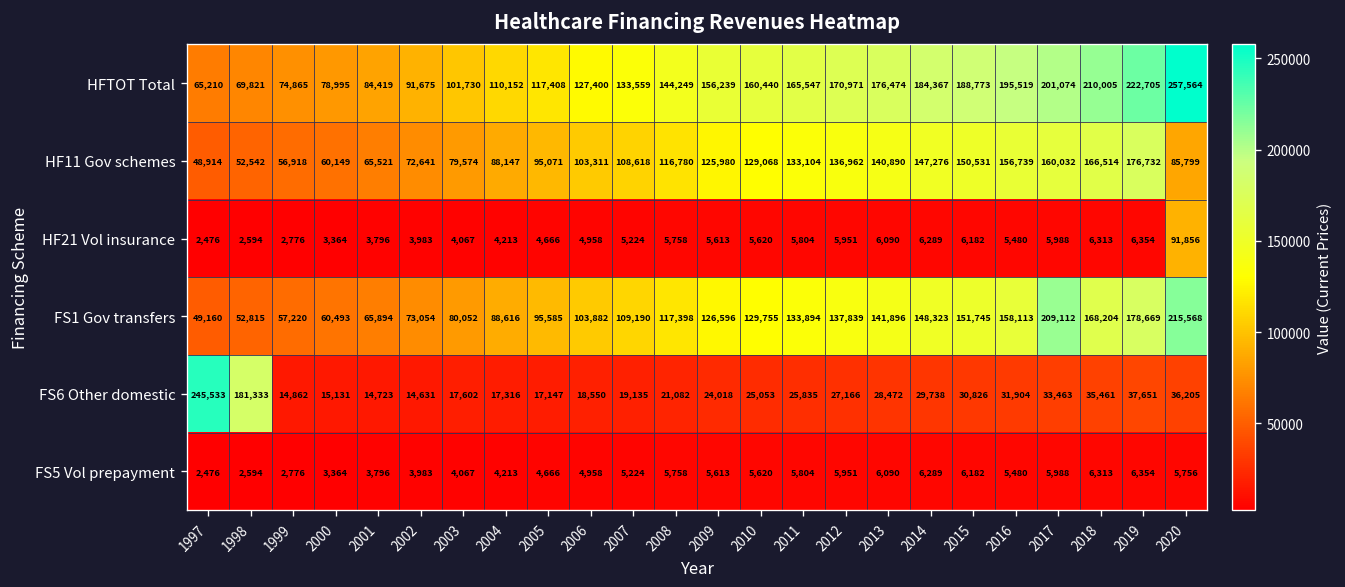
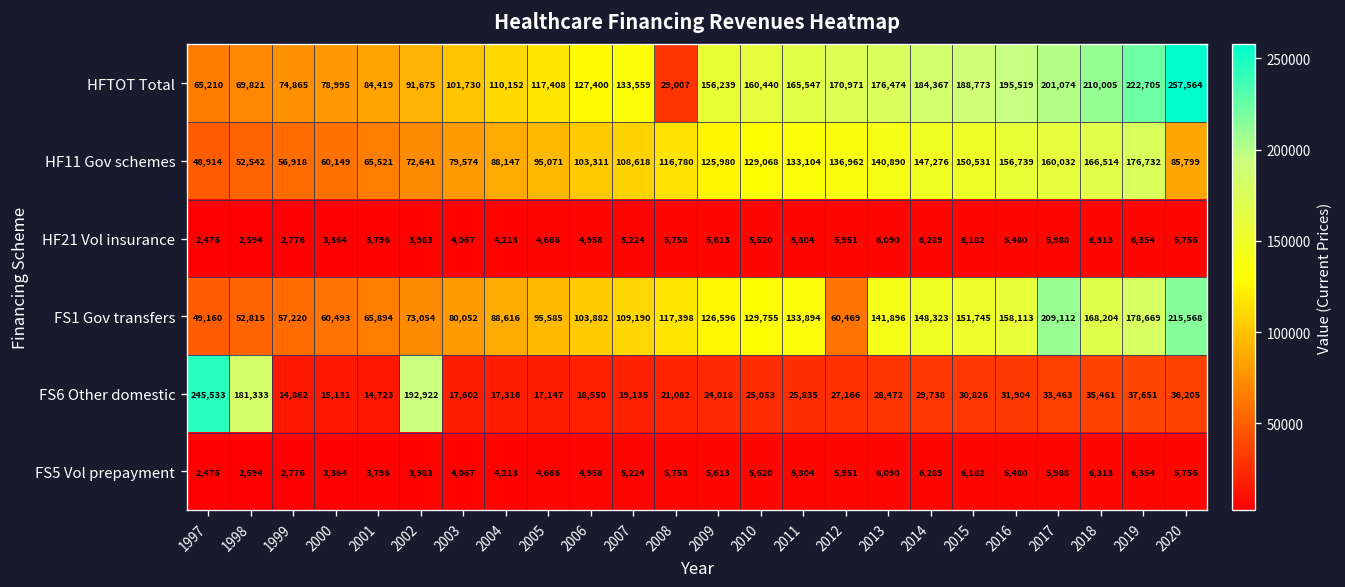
  {
    "HFTOT Total": {
      "1997": "65,210",
      "1998": "69,821",
      "1999": "74,865",
      "2000": "78,995",
      "2001": "84,419",
      "2002": "91,675",
      "2003": "101,730",
      "2004": "110,152",
      "2005": "117,408",
      "2006": "127,400",
      "2007": "133,559",
-     "2008": "144,249",
+     "2008": "29,007",
      "2009": "156,239",
      "2010": "160,440",
      "2011": "165,547",
      "2012": "170,971",
      "2013": "176,474",
      "2014": "184,367",
      "2015": "188,773",
      "2016": "195,519",
      "2017": "201,074",
      "2018": "210,005",
      "2019": "222,705",
      "2020": "257,564"
    },
    "HF11 Gov schemes": {
      "1997": "48,914",
      "1998": "52,542",
      "1999": "56,918",
      "2000": "60,149",
      "2001": "65,521",
      "2002": "72,641",
      "2003": "79,574",
      "2004": "88,147",
      "2005": "95,071",
      "2006": "103,311",
      "2007": "108,618",
      "2008": "116,780",
      "2009": "125,980",
      "2010": "129,068",
      "2011": "133,104",
      "2012": "136,962",
      "2013": "140,890",
      "2014": "147,276",
      "2015": "150,531",
      "2016": "156,739",
      "2017": "160,032",
      "2018": "166,514",
      "2019": "176,732",
      "2020": "85,799"
    },
    "HF21 Vol insurance": {
      "1997": "2,476",
      "1998": "2,594",
      "1999": "2,776",
      "2000": "3,364",
      "2001": "3,796",
      "2002": "3,983",
      "2003": "4,067",
      "2004": "4,213",
      "2005": "4,666",
      "2006": "4,958",
      "2007": "5,224",
      "2008": "5,758",
      "2009": "5,613",
      "2010": "5,620",
      "2011": "5,804",
      "2012": "5,951",
      "2013": "6,090",
      "2014": "6,289",
      "2015": "6,182",
      "2016": "5,480",
      "2017": "5,988",
      "2018": "6,313",
      "2019": "6,354",
-     "2020": "91,856"
+     "2020": "5,756"
    },
    "FS1 Gov transfers": {
      "1997": "49,160",
      "1998": "52,815",
      "1999": "57,220",
      "2000": "60,493",
      "2001": "65,894",
      "2002": "73,054",
      "2003": "80,052",
      "2004": "88,616",
      "2005": "95,585",
      "2006": "103,882",
      "2007": "109,190",
      "2008": "117,398",
      "2009": "126,596",
      "2010": "129,755",
      "2011": "133,894",
-     "2012": "137,839",
+     "2012": "60,469",
      "2013": "141,896",
      "2014": "148,323",
      "2015": "151,745",
      "2016": "158,113",
      "2017": "209,112",
      "2018": "168,204",
      "2019": "178,669",
      "2020": "215,568"
    },
    "FS6 Other domestic": {
      "1997": "245,533",
      "1998": "181,333",
      "1999": "14,862",
      "2000": "15,131",
      "2001": "14,723",
-     "2002": "14,631",
+     "2002": "192,922",
      "2003": "17,602",
      "2004": "17,316",
      "2005": "17,147",
      "2006": "18,550",
      "2007": "19,135",
      "2008": "21,082",
      "2009": "24,018",
      "2010": "25,053",
      "2011": "25,835",
      "2012": "27,166",
      "2013": "28,472",
      "2014": "29,738",
      "2015": "30,826",
      "2016": "31,904",
      "2017": "33,463",
      "2018": "35,461",
      "2019": "37,651",
      "2020": "36,205"
    },
    "FS5 Vol prepayment": {
      "1997": "2,476",
      "1998": "2,594",
      "1999": "2,776",
      "2000": "3,364",
      "2001": "3,796",
      "2002": "3,983",
      "2003": "4,067",
      "2004": "4,213",
      "2005": "4,666",
      "2006": "4,958",
      "2007": "5,224",
      "2008": "5,758",
      "2009": "5,613",
      "2010": "5,620",
      "2011": "5,804",
      "2012": "5,951",
      "2013": "6,090",
      "2014": "6,289",
      "2015": "6,182",
      "2016": "5,480",
      "2017": "5,988",
      "2018": "6,313",
      "2019": "6,354",
      "2020": "5,756"
    }
  }
